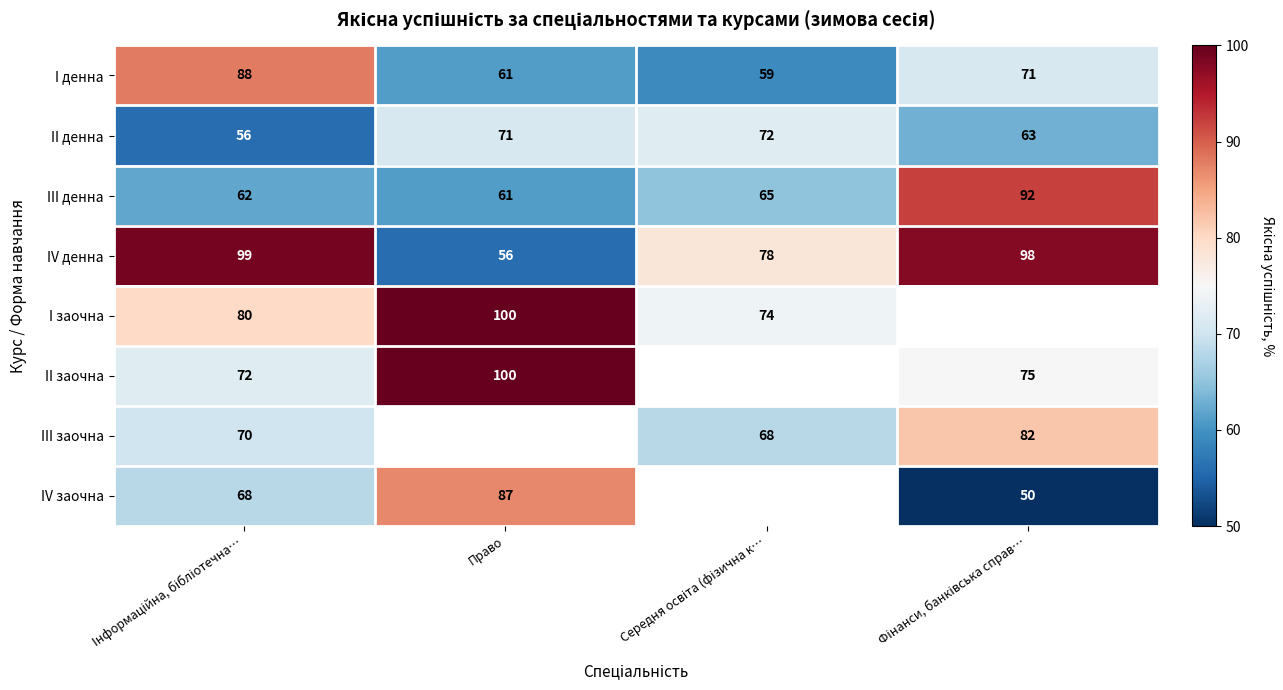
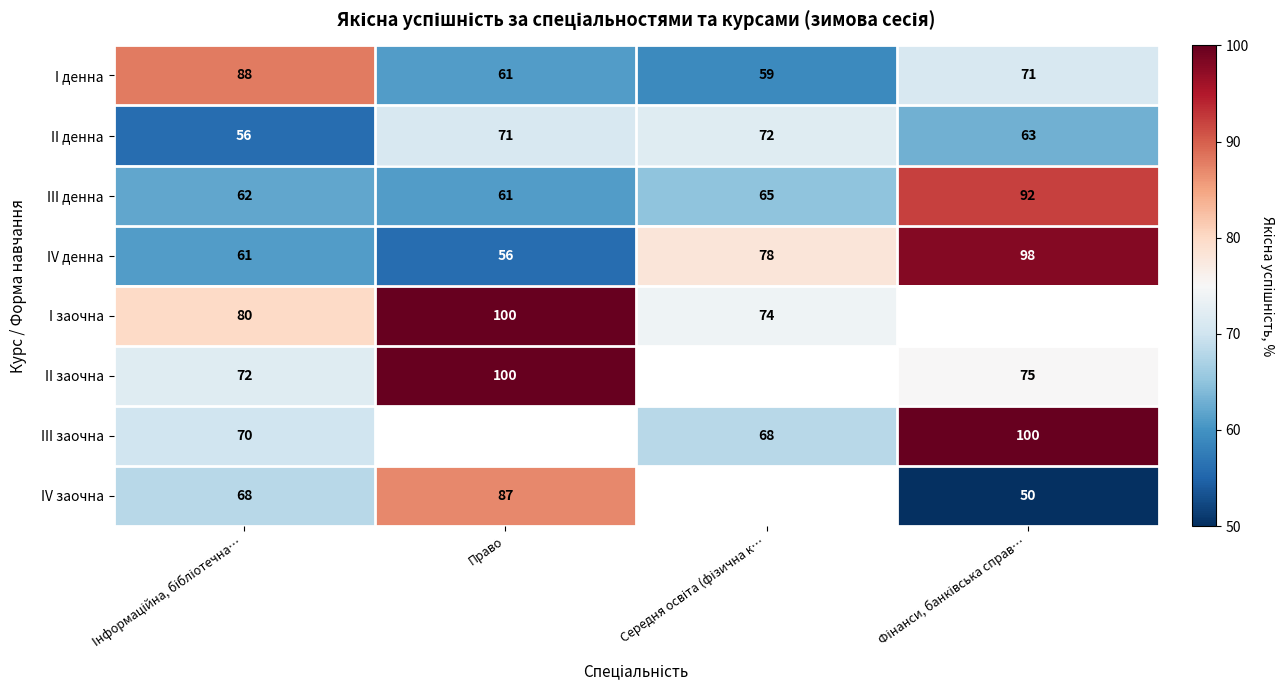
  {
    "I денна": {
      "Інформаційна, бібліотечна…": 88,
      "Право": 61,
      "Середня освіта (фізична к…": 59,
      "Фінанси, банківська справ…": 71
    },
    "II денна": {
      "Інформаційна, бібліотечна…": 56,
      "Право": 71,
      "Середня освіта (фізична к…": 72,
      "Фінанси, банківська справ…": 63
    },
    "III денна": {
      "Інформаційна, бібліотечна…": 62,
      "Право": 61,
      "Середня освіта (фізична к…": 65,
      "Фінанси, банківська справ…": 92
    },
    "IV денна": {
-     "Інформаційна, бібліотечна…": 99,
+     "Інформаційна, бібліотечна…": 61,
      "Право": 56,
      "Середня освіта (фізична к…": 78,
      "Фінанси, банківська справ…": 98
    },
    "I заочна": {
      "Інформаційна, бібліотечна…": 80,
      "Право": 100,
      "Середня освіта (фізична к…": 74
    },
    "II заочна": {
      "Інформаційна, бібліотечна…": 72,
      "Право": 100,
      "Фінанси, банківська справ…": 75
    },
    "III заочна": {
      "Інформаційна, бібліотечна…": 70,
      "Середня освіта (фізична к…": 68,
-     "Фінанси, банківська справ…": 82
+     "Фінанси, банківська справ…": 100
    },
    "IV заочна": {
      "Інформаційна, бібліотечна…": 68,
      "Право": 87,
      "Фінанси, банківська справ…": 50
    }
  }
